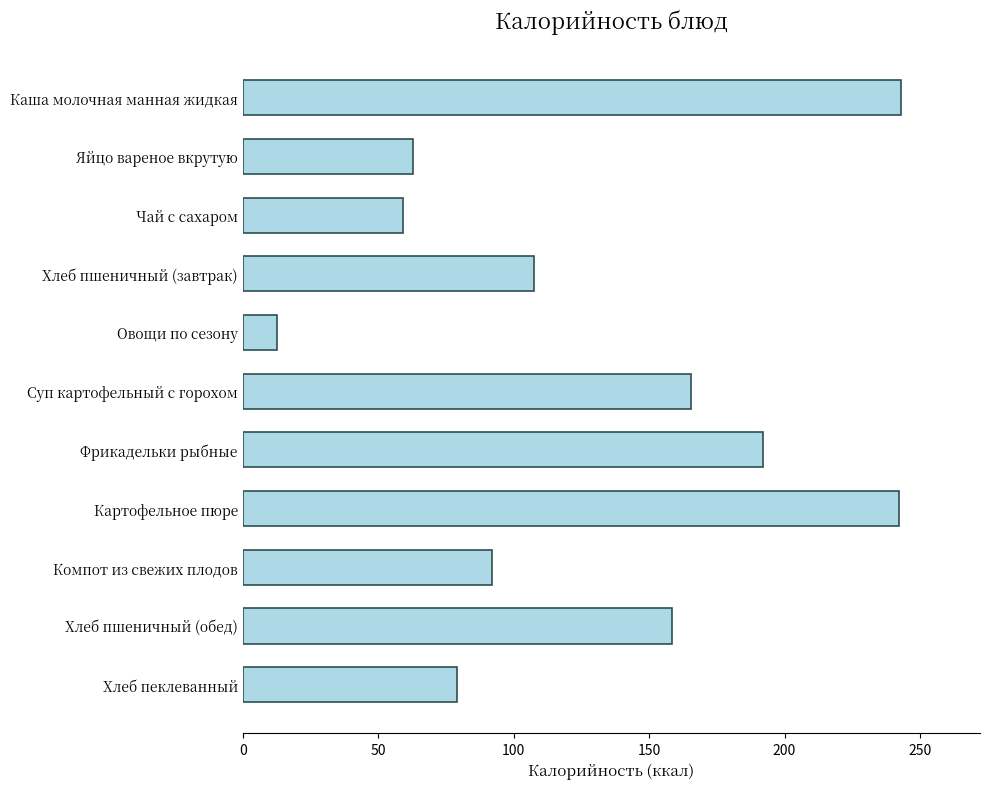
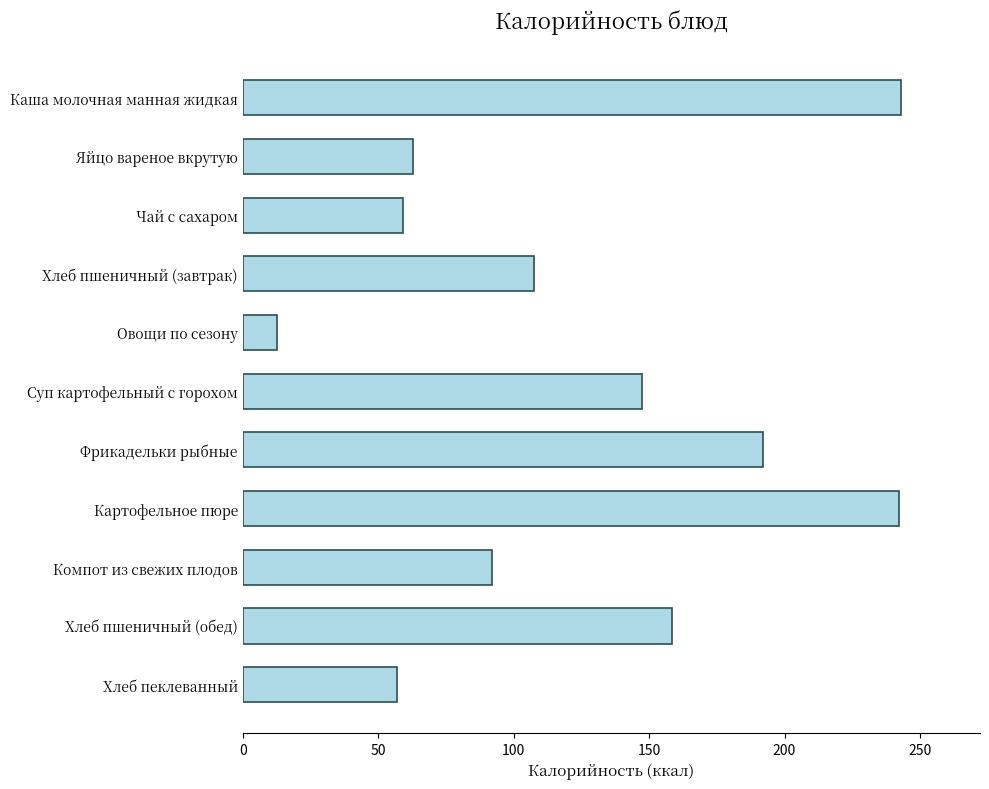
  {
    "Каша молочная манная жидкая": 243,
    "Яйцо вареное вкрутую": 63,
    "Чай с сахаром": 59,
    "Хлеб пшеничный (завтрак)": 107,
    "Овощи по сезону": 13,
-   "Суп картофельный с горохом": 165,
+   "Суп картофельный с горохом": 147,
    "Фрикадельки рыбные": 192,
    "Картофельное пюре": 242,
    "Компот из свежих плодов": 92,
    "Хлеб пшеничный (обед)": 158,
-   "Хлеб пеклеванный": 79
+   "Хлеб пеклеванный": 57
  }
